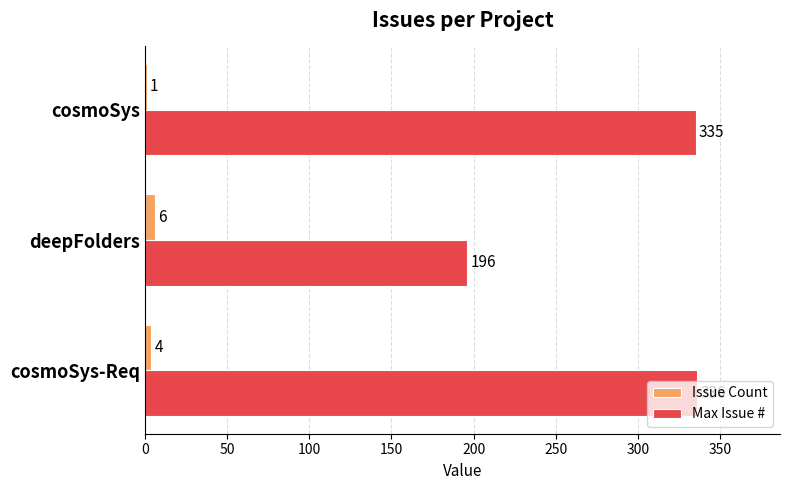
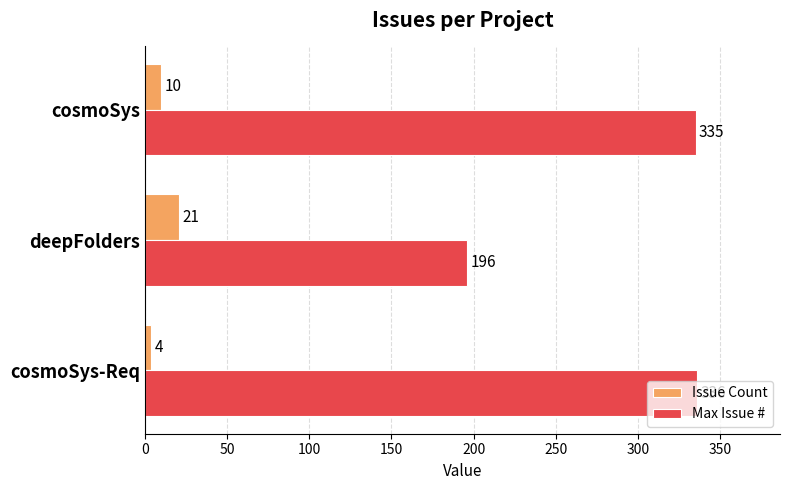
  {
    "Issue Count": {
-     "cosmoSys": 1,
-     "deepFolders": 6,
+     "cosmoSys": 10,
+     "deepFolders": 21,
      "cosmoSys-Req": 4
    },
    "Max Issue #": {
      "cosmoSys": 335,
      "deepFolders": 196
    }
  }
